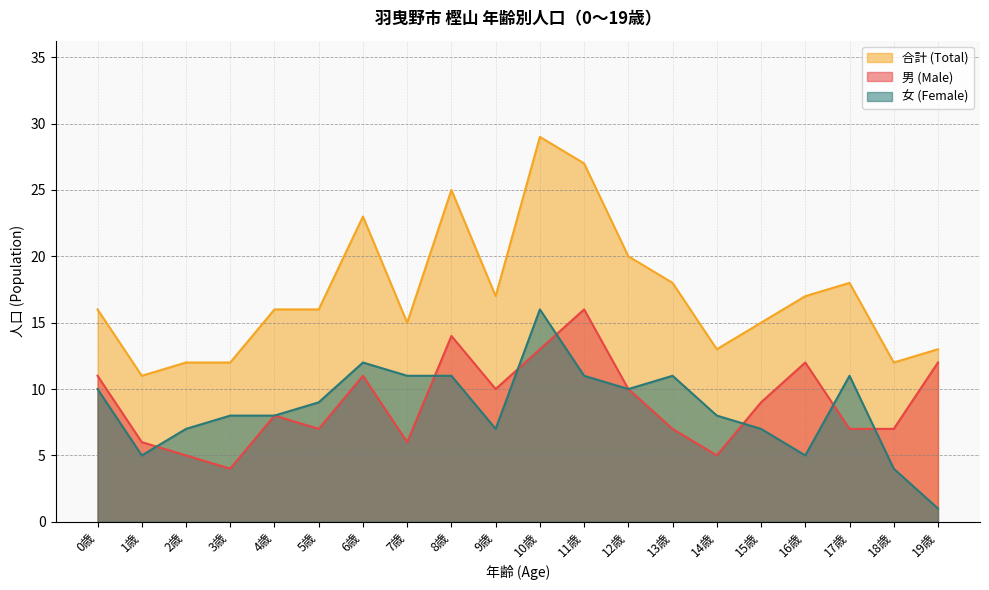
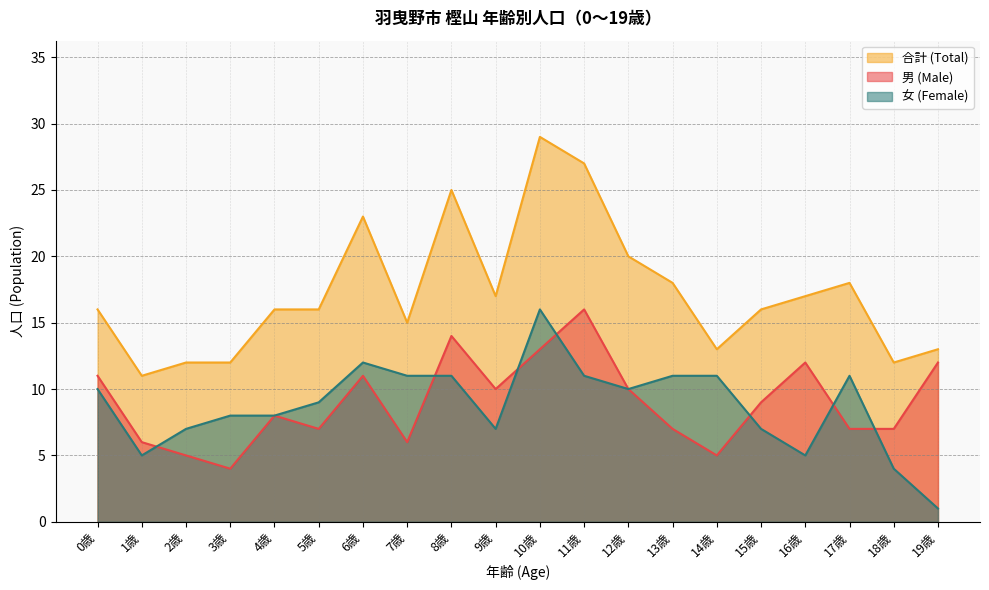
  {
    "合計 (Total)": {
      "0歳": 16,
      "1歳": 11,
      "2歳": 12,
      "3歳": 12,
      "4歳": 16,
      "5歳": 16,
      "6歳": 23,
      "7歳": 15,
      "8歳": 25,
      "9歳": 17,
      "10歳": 29,
      "11歳": 27,
      "12歳": 20,
      "13歳": 18,
      "14歳": 13,
-     "15歳": 15,
+     "15歳": 16,
      "16歳": 17,
      "17歳": 18,
      "18歳": 12,
      "19歳": 13
    },
    "男 (Male)": {
      "0歳": 11,
      "1歳": 6,
      "2歳": 5,
      "3歳": 4,
      "5歳": 7,
      "6歳": 11,
      "7歳": 6,
      "8歳": 14,
      "9歳": 10,
      "10歳": 13,
      "11歳": 16,
      "13歳": 7,
      "14歳": 5,
      "15歳": 9,
      "16歳": 12,
      "17歳": 7,
      "18歳": 7,
      "19歳": 12
    },
    "女 (Female)": {
      "0歳": 10,
      "1歳": 5,
      "2歳": 7,
      "3歳": 8,
      "5歳": 9,
      "6歳": 12,
      "7歳": 11,
      "8歳": 11,
      "9歳": 7,
      "10歳": 16,
      "11歳": 11,
      "13歳": 11,
-     "14歳": 8,
+     "14歳": 11,
      "15歳": 7,
      "16歳": 5,
      "17歳": 11,
      "18歳": 4,
      "19歳": 1
    }
  }
